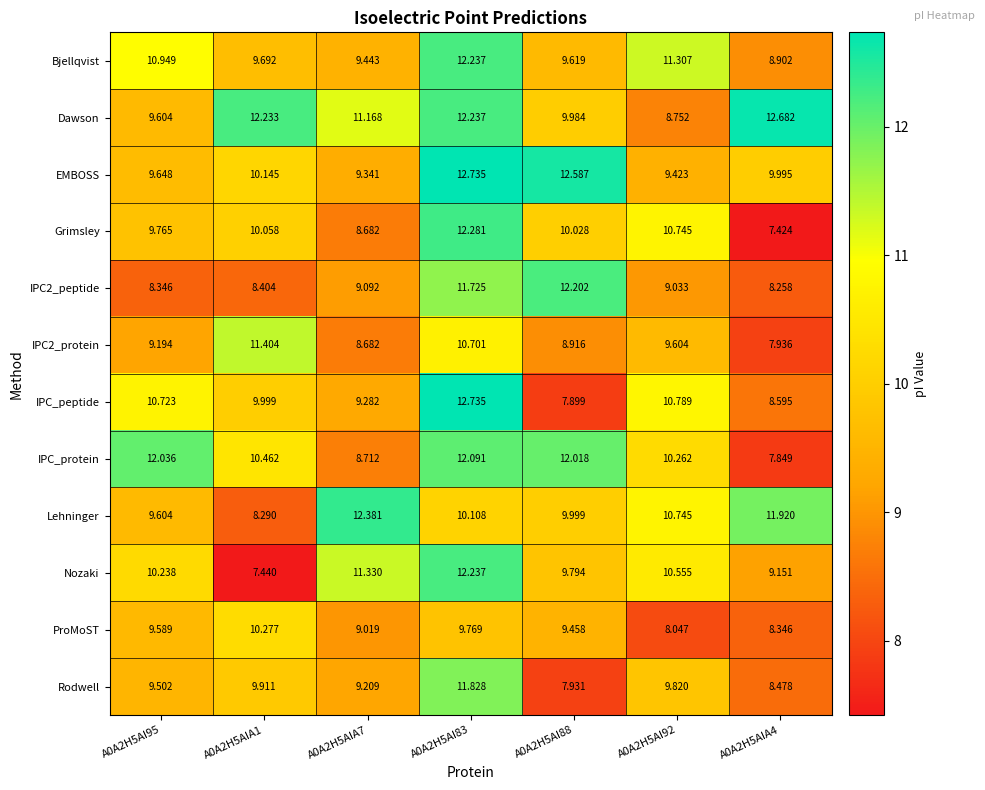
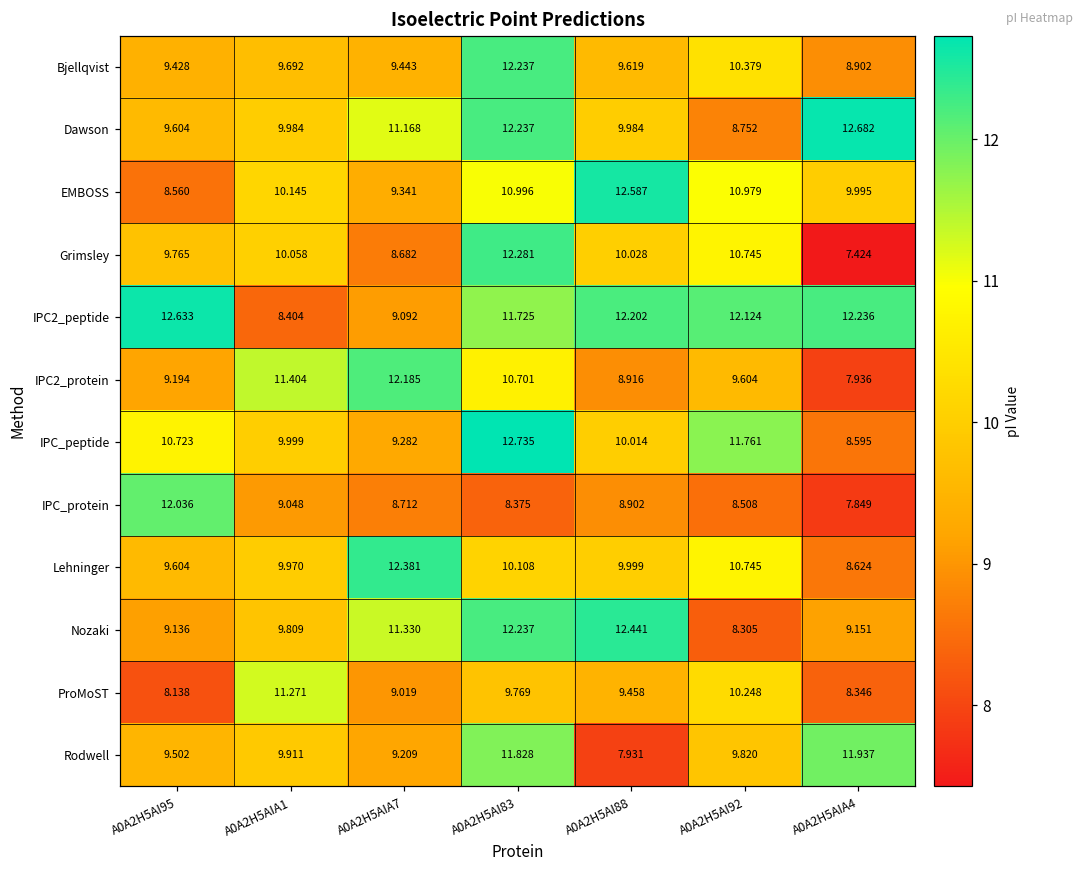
  {
    "Bjellqvist": {
-     "A0A2H5AI95": 10.949,
+     "A0A2H5AI95": 9.428,
      "A0A2H5AIA1": 9.692,
      "A0A2H5AIA7": 9.443,
      "A0A2H5AI83": 12.237,
      "A0A2H5AI88": 9.619,
-     "A0A2H5AI92": 11.307,
+     "A0A2H5AI92": 10.379,
      "A0A2H5AIA4": 8.902
    },
    "Dawson": {
      "A0A2H5AI95": 9.604,
-     "A0A2H5AIA1": 12.233,
+     "A0A2H5AIA1": 9.984,
      "A0A2H5AIA7": 11.168,
      "A0A2H5AI83": 12.237,
      "A0A2H5AI88": 9.984,
      "A0A2H5AI92": 8.752,
      "A0A2H5AIA4": 12.682
    },
    "EMBOSS": {
-     "A0A2H5AI95": 9.648,
+     "A0A2H5AI95": 8.560,
      "A0A2H5AIA1": 10.145,
      "A0A2H5AIA7": 9.341,
-     "A0A2H5AI83": 12.735,
+     "A0A2H5AI83": 10.996,
      "A0A2H5AI88": 12.587,
-     "A0A2H5AI92": 9.423,
+     "A0A2H5AI92": 10.979,
      "A0A2H5AIA4": 9.995
    },
    "Grimsley": {
      "A0A2H5AI95": 9.765,
      "A0A2H5AIA1": 10.058,
      "A0A2H5AIA7": 8.682,
      "A0A2H5AI83": 12.281,
      "A0A2H5AI88": 10.028,
      "A0A2H5AI92": 10.745,
      "A0A2H5AIA4": 7.424
    },
    "IPC2_peptide": {
-     "A0A2H5AI95": 8.346,
+     "A0A2H5AI95": 12.633,
      "A0A2H5AIA1": 8.404,
      "A0A2H5AIA7": 9.092,
      "A0A2H5AI83": 11.725,
      "A0A2H5AI88": 12.202,
-     "A0A2H5AI92": 9.033,
-     "A0A2H5AIA4": 8.258
+     "A0A2H5AI92": 12.124,
+     "A0A2H5AIA4": 12.236
    },
    "IPC2_protein": {
      "A0A2H5AI95": 9.194,
      "A0A2H5AIA1": 11.404,
-     "A0A2H5AIA7": 8.682,
+     "A0A2H5AIA7": 12.185,
      "A0A2H5AI83": 10.701,
      "A0A2H5AI88": 8.916,
      "A0A2H5AI92": 9.604,
      "A0A2H5AIA4": 7.936
    },
    "IPC_peptide": {
      "A0A2H5AI95": 10.723,
      "A0A2H5AIA1": 9.999,
      "A0A2H5AIA7": 9.282,
      "A0A2H5AI83": 12.735,
-     "A0A2H5AI88": 7.899,
-     "A0A2H5AI92": 10.789,
+     "A0A2H5AI88": 10.014,
+     "A0A2H5AI92": 11.761,
      "A0A2H5AIA4": 8.595
    },
    "IPC_protein": {
      "A0A2H5AI95": 12.036,
-     "A0A2H5AIA1": 10.462,
+     "A0A2H5AIA1": 9.048,
      "A0A2H5AIA7": 8.712,
-     "A0A2H5AI83": 12.091,
-     "A0A2H5AI88": 12.018,
-     "A0A2H5AI92": 10.262,
+     "A0A2H5AI83": 8.375,
+     "A0A2H5AI88": 8.902,
+     "A0A2H5AI92": 8.508,
      "A0A2H5AIA4": 7.849
    },
    "Lehninger": {
      "A0A2H5AI95": 9.604,
-     "A0A2H5AIA1": 8.290,
+     "A0A2H5AIA1": 9.970,
      "A0A2H5AIA7": 12.381,
      "A0A2H5AI83": 10.108,
      "A0A2H5AI88": 9.999,
      "A0A2H5AI92": 10.745,
-     "A0A2H5AIA4": 11.920
+     "A0A2H5AIA4": 8.624
    },
    "Nozaki": {
-     "A0A2H5AI95": 10.238,
-     "A0A2H5AIA1": 7.440,
+     "A0A2H5AI95": 9.136,
+     "A0A2H5AIA1": 9.809,
      "A0A2H5AIA7": 11.330,
      "A0A2H5AI83": 12.237,
-     "A0A2H5AI88": 9.794,
-     "A0A2H5AI92": 10.555,
+     "A0A2H5AI88": 12.441,
+     "A0A2H5AI92": 8.305,
      "A0A2H5AIA4": 9.151
    },
    "ProMoST": {
-     "A0A2H5AI95": 9.589,
-     "A0A2H5AIA1": 10.277,
+     "A0A2H5AI95": 8.138,
+     "A0A2H5AIA1": 11.271,
      "A0A2H5AIA7": 9.019,
      "A0A2H5AI83": 9.769,
      "A0A2H5AI88": 9.458,
-     "A0A2H5AI92": 8.047,
+     "A0A2H5AI92": 10.248,
      "A0A2H5AIA4": 8.346
    },
    "Rodwell": {
      "A0A2H5AI95": 9.502,
      "A0A2H5AIA1": 9.911,
      "A0A2H5AIA7": 9.209,
      "A0A2H5AI83": 11.828,
      "A0A2H5AI88": 7.931,
      "A0A2H5AI92": 9.820,
-     "A0A2H5AIA4": 8.478
+     "A0A2H5AIA4": 11.937
    }
  }
